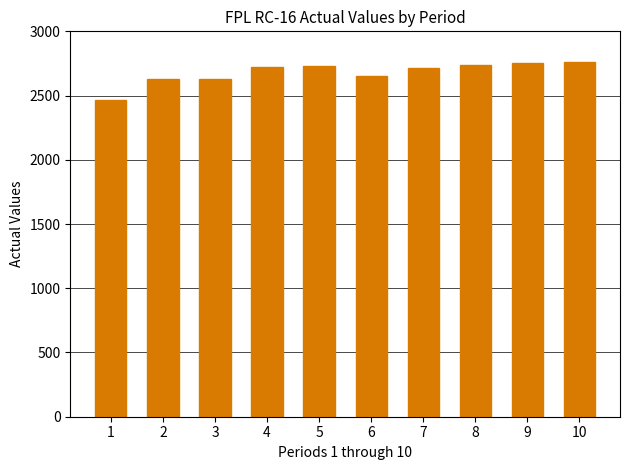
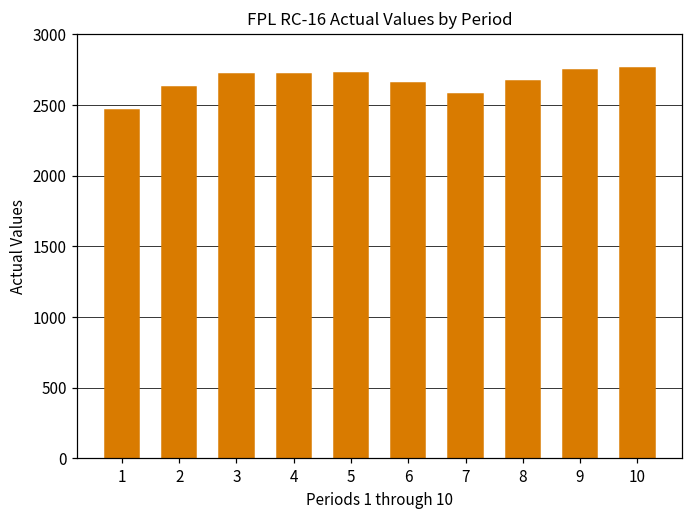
  {
    "1": 2460,
    "2": 2630,
-   "3": 2630,
+   "3": 2720,
    "4": 2720,
    "5": 2730,
    "6": 2660,
-   "7": 2720,
-   "8": 2740,
+   "7": 2580,
+   "8": 2670,
    "9": 2750,
    "10": 2760
  }
